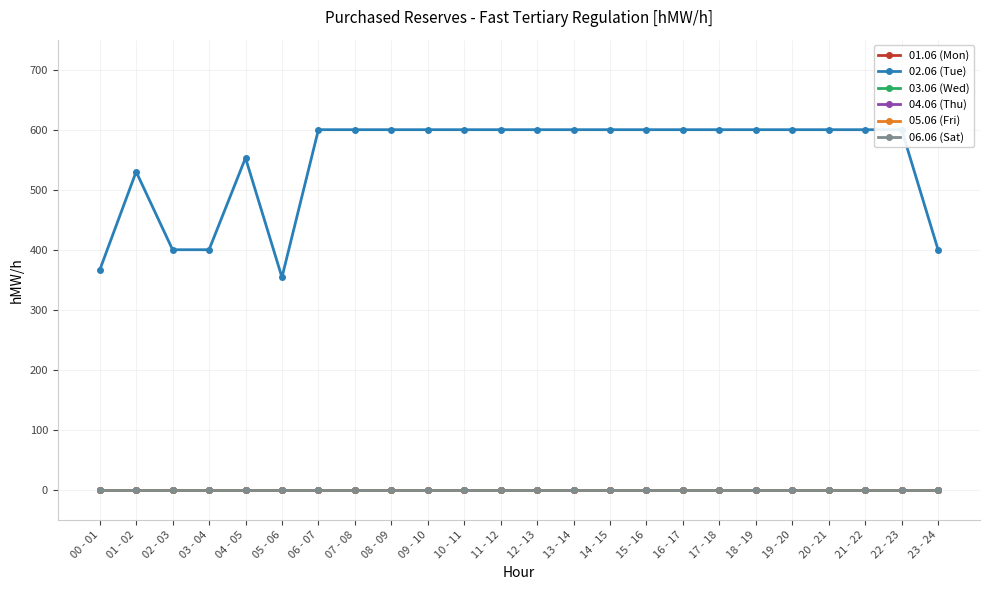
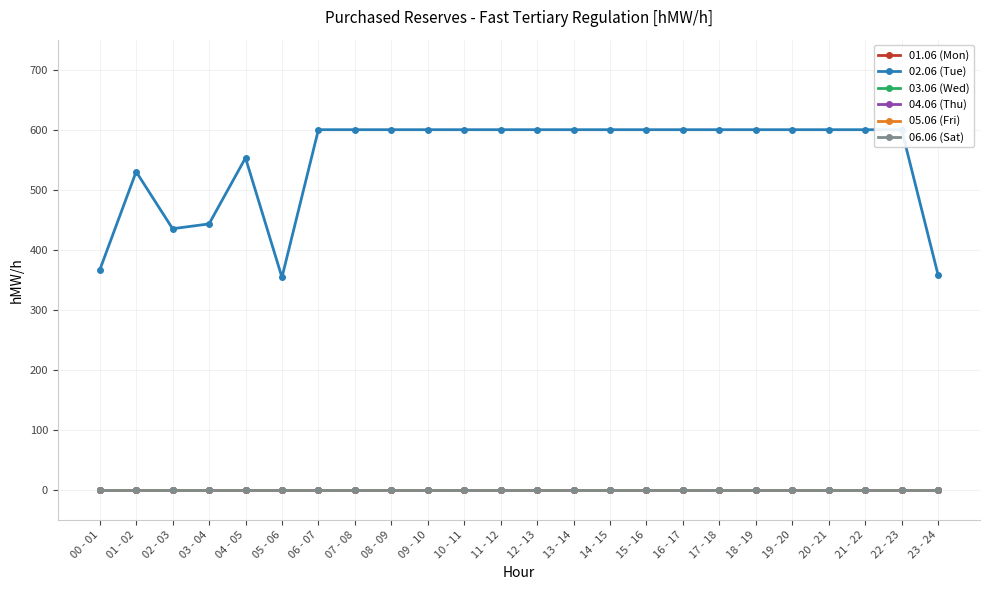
  {
    "06.06 (Sat)": {
      "00 - 01": 0,
      "01 - 02": 0,
      "02 - 03": 0,
      "03 - 04": 0,
      "04 - 05": 0,
      "05 - 06": 0,
      "06 - 07": 0,
      "07 - 08": 0,
      "08 - 09": 0,
      "09 - 10": 0,
      "10 - 11": 0,
      "11 - 12": 0,
      "12 - 13": 0,
      "13 - 14": 0,
      "14 - 15": 0,
      "15 - 16": 0,
      "16 - 17": 0,
      "17 - 18": 0,
      "18 - 19": 0,
      "19 - 20": 0,
      "20 - 21": 0,
      "21 - 22": 0,
      "22 - 23": 0,
      "23 - 24": 0
    },
    "02.06 (Tue)": {
      "00 - 01": 370,
      "01 - 02": 530,
-     "02 - 03": 400,
-     "03 - 04": 400,
+     "02 - 03": 440,
+     "03 - 04": 440,
      "04 - 05": 550,
      "05 - 06": 350,
      "06 - 07": 600,
      "07 - 08": 600,
      "08 - 09": 600,
      "09 - 10": 600,
      "10 - 11": 600,
      "11 - 12": 600,
      "12 - 13": 600,
      "13 - 14": 600,
      "14 - 15": 600,
      "15 - 16": 600,
      "16 - 17": 600,
      "17 - 18": 600,
      "18 - 19": 600,
      "19 - 20": 600,
      "20 - 21": 600,
      "21 - 22": 600,
-     "23 - 24": 400
+     "23 - 24": 360
    }
  }
